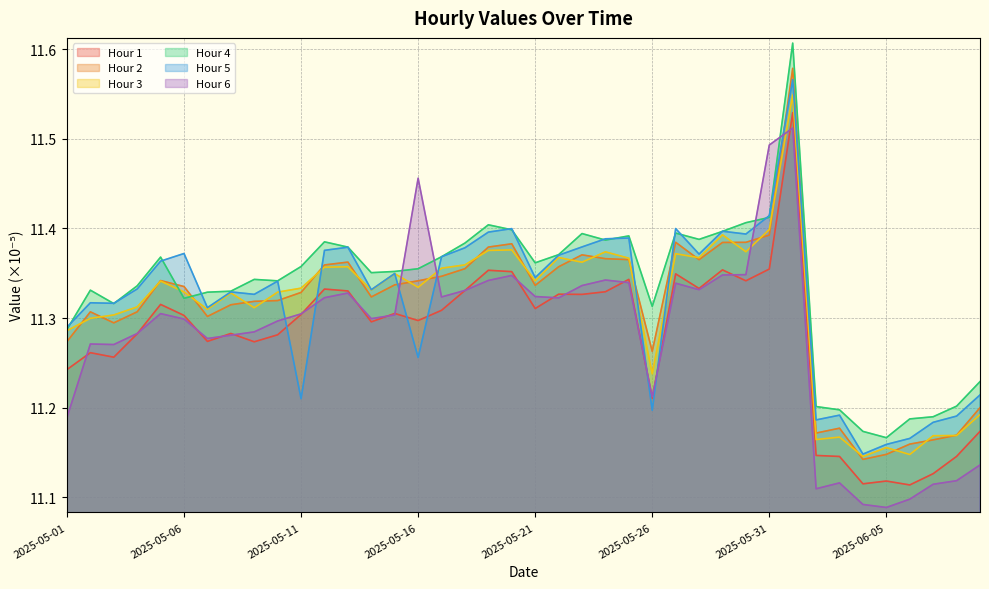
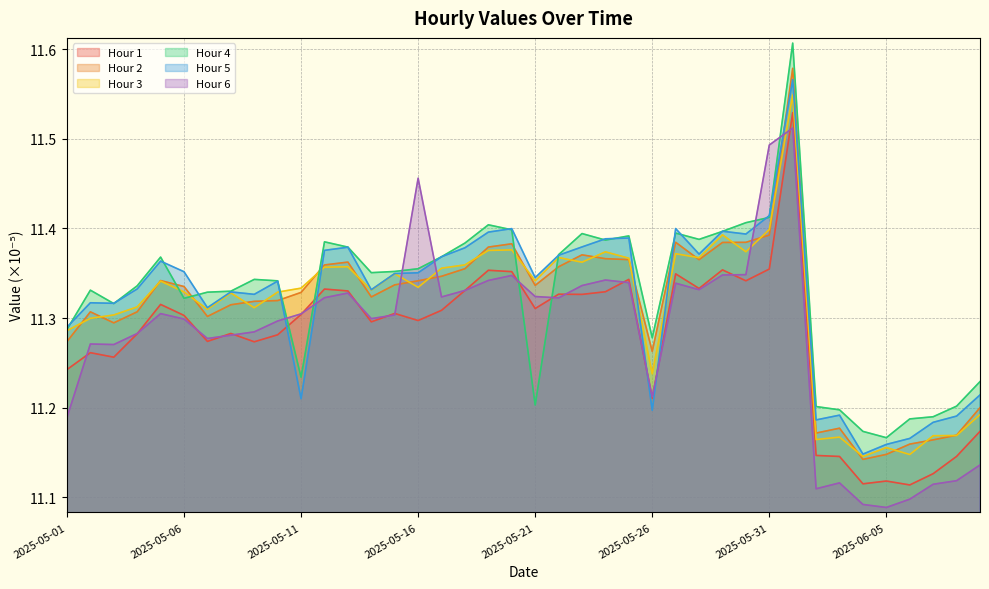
  {
    "Hour 4": {
      "2025-05-06": 11.32,
-     "2025-05-11": 11.36,
+     "2025-05-11": 11.23,
      "2025-05-16": 11.35,
-     "2025-05-21": 11.36,
-     "2025-05-26": 11.31,
+     "2025-05-21": 11.20,
+     "2025-05-26": 11.28,
      "2025-06-05": 11.17
    },
    "Hour 5": {
-     "2025-05-06": 11.37,
+     "2025-05-06": 11.35,
      "2025-05-11": 11.21,
-     "2025-05-16": 11.26,
+     "2025-05-16": 11.35,
      "2025-05-21": 11.35,
      "2025-05-26": 11.20,
      "2025-06-05": 11.16
    },
    "Hour 6": {
      "2025-05-01": 11.19,
      "2025-05-06": 11.30,
      "2025-05-16": 11.46,
      "2025-05-21": 11.32,
      "2025-05-31": 11.49,
      "2025-06-05": 11.09
    }
  }
